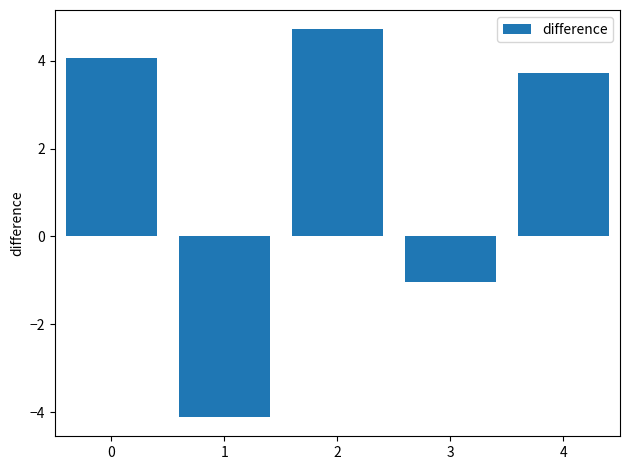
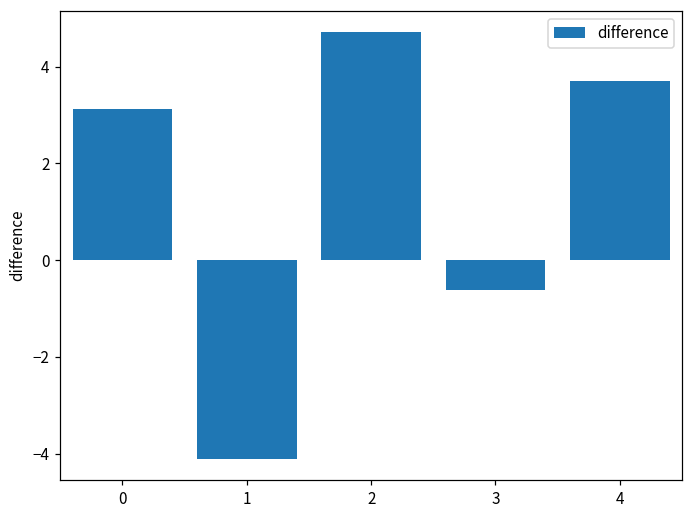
  {
-   "0": 4.1,
+   "0": 3.1,
    "1": -4.1,
    "2": 4.7,
-   "3": -1.0,
+   "3": -0.6,
    "4": 3.7
  }
